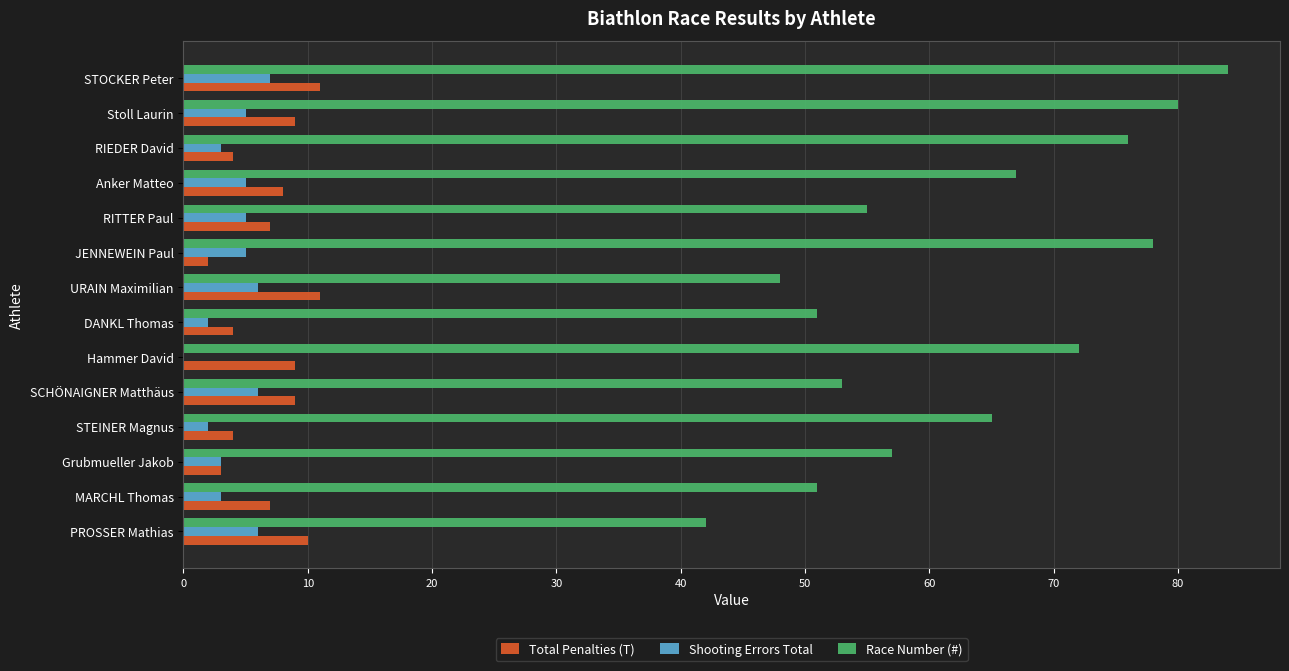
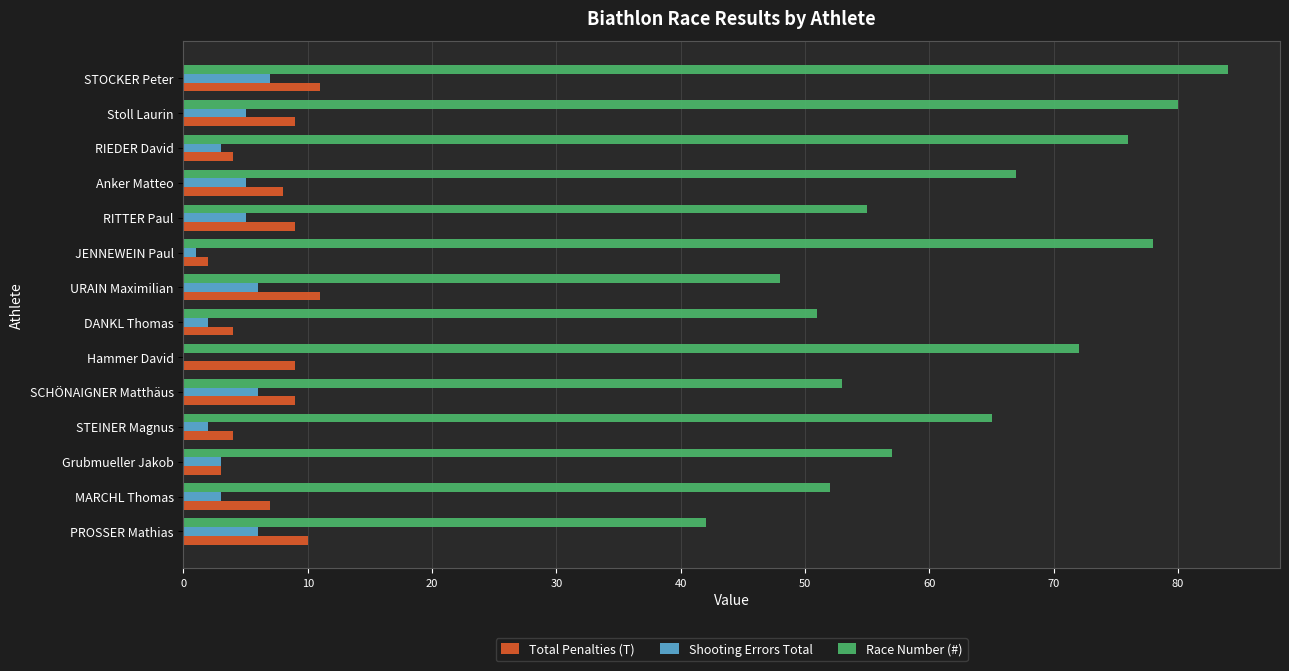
  {
    "Total Penalties (T)": {
      "STOCKER Peter": 11,
      "Stoll Laurin": 9,
      "RIEDER David": 4,
      "Anker Matteo": 8,
-     "RITTER Paul": 7,
+     "RITTER Paul": 9,
      "JENNEWEIN Paul": 2,
      "URAIN Maximilian": 11,
      "DANKL Thomas": 4,
      "Hammer David": 9,
      "SCHÖNAIGNER Matthäus": 9,
      "STEINER Magnus": 4,
      "Grubmueller Jakob": 3,
      "MARCHL Thomas": 7,
      "PROSSER Mathias": 10
    },
    "Shooting Errors Total": {
      "STOCKER Peter": 7,
      "Stoll Laurin": 5,
      "RIEDER David": 3,
      "Anker Matteo": 5,
      "RITTER Paul": 5,
-     "JENNEWEIN Paul": 5,
+     "JENNEWEIN Paul": 1,
      "URAIN Maximilian": 6,
      "DANKL Thomas": 2,
      "Hammer David": 0,
      "SCHÖNAIGNER Matthäus": 6,
      "STEINER Magnus": 2,
      "Grubmueller Jakob": 3,
      "MARCHL Thomas": 3,
      "PROSSER Mathias": 6
    },
    "Race Number (#)": {
      "STOCKER Peter": 84,
      "Stoll Laurin": 80,
      "RIEDER David": 76,
      "Anker Matteo": 67,
      "RITTER Paul": 55,
      "JENNEWEIN Paul": 78,
      "URAIN Maximilian": 48,
      "DANKL Thomas": 51,
      "Hammer David": 72,
      "SCHÖNAIGNER Matthäus": 53,
      "STEINER Magnus": 65,
      "Grubmueller Jakob": 57,
-     "MARCHL Thomas": 51,
+     "MARCHL Thomas": 52,
      "PROSSER Mathias": 42
    }
  }
